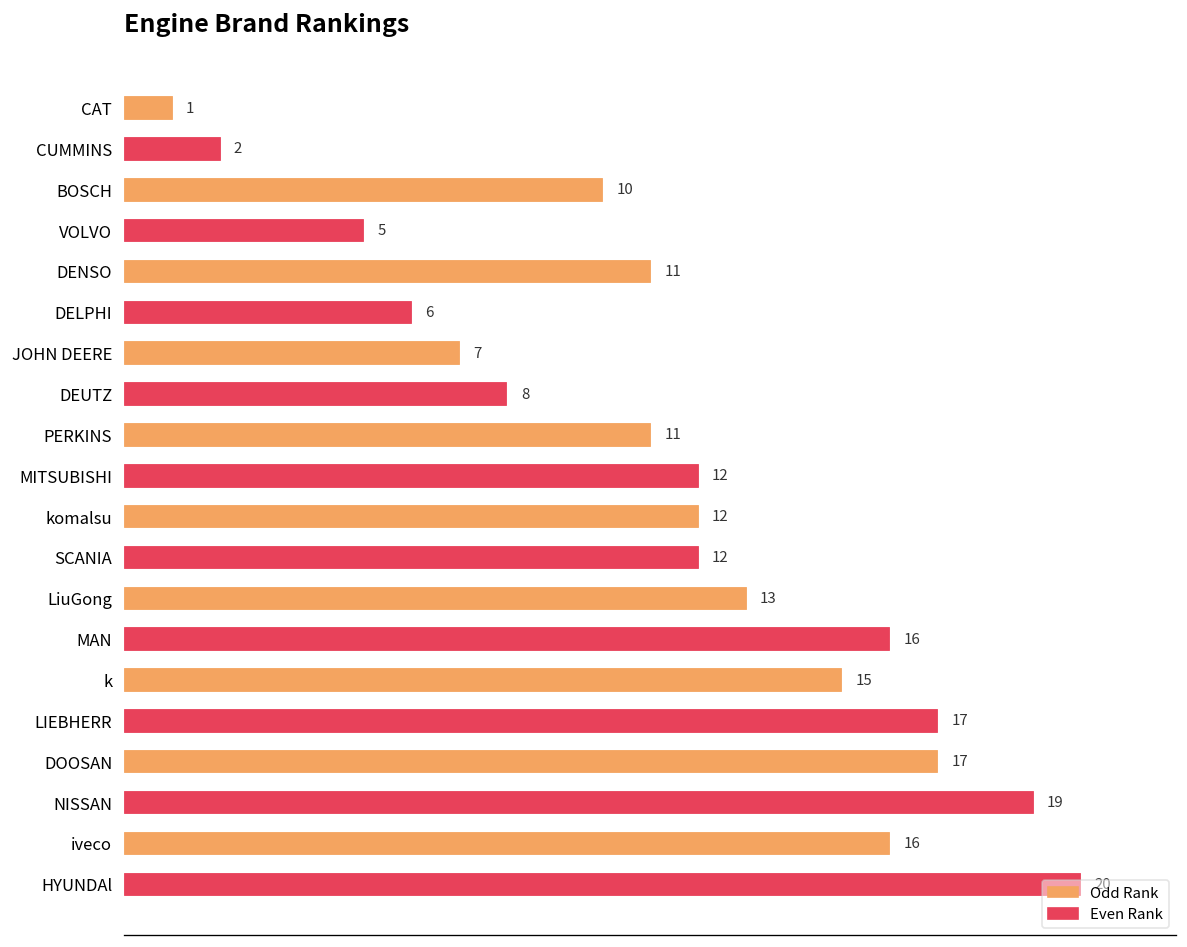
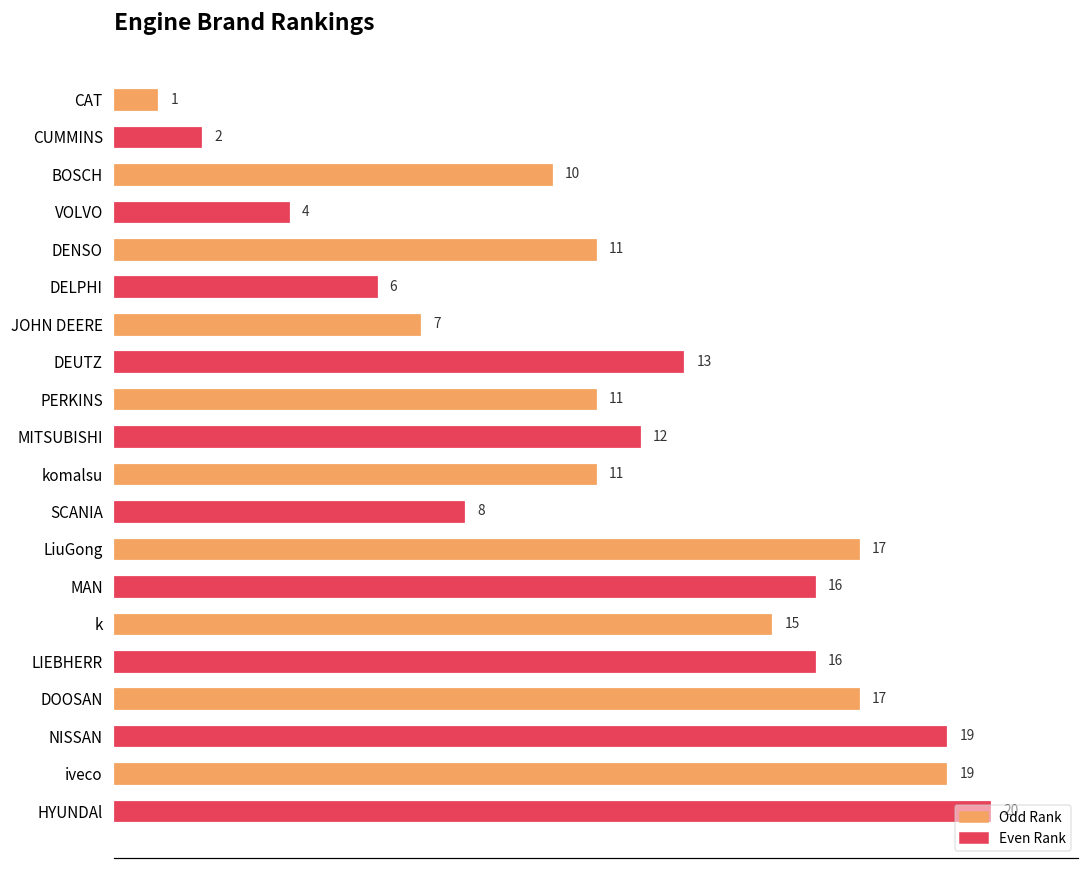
  {
    "CAT": 1,
    "CUMMINS": 2,
    "BOSCH": 10,
-   "VOLVO": 5,
+   "VOLVO": 4,
    "DENSO": 11,
    "DELPHI": 6,
    "JOHN DEERE": 7,
-   "DEUTZ": 8,
+   "DEUTZ": 13,
    "PERKINS": 11,
    "MITSUBISHI": 12,
-   "komalsu": 12,
-   "SCANIA": 12,
-   "LiuGong": 13,
+   "komalsu": 11,
+   "SCANIA": 8,
+   "LiuGong": 17,
    "MAN": 16,
    "k": 15,
-   "LIEBHERR": 17,
+   "LIEBHERR": 16,
    "DOOSAN": 17,
    "NISSAN": 19,
-   "iveco": 16
+   "iveco": 19
  }
